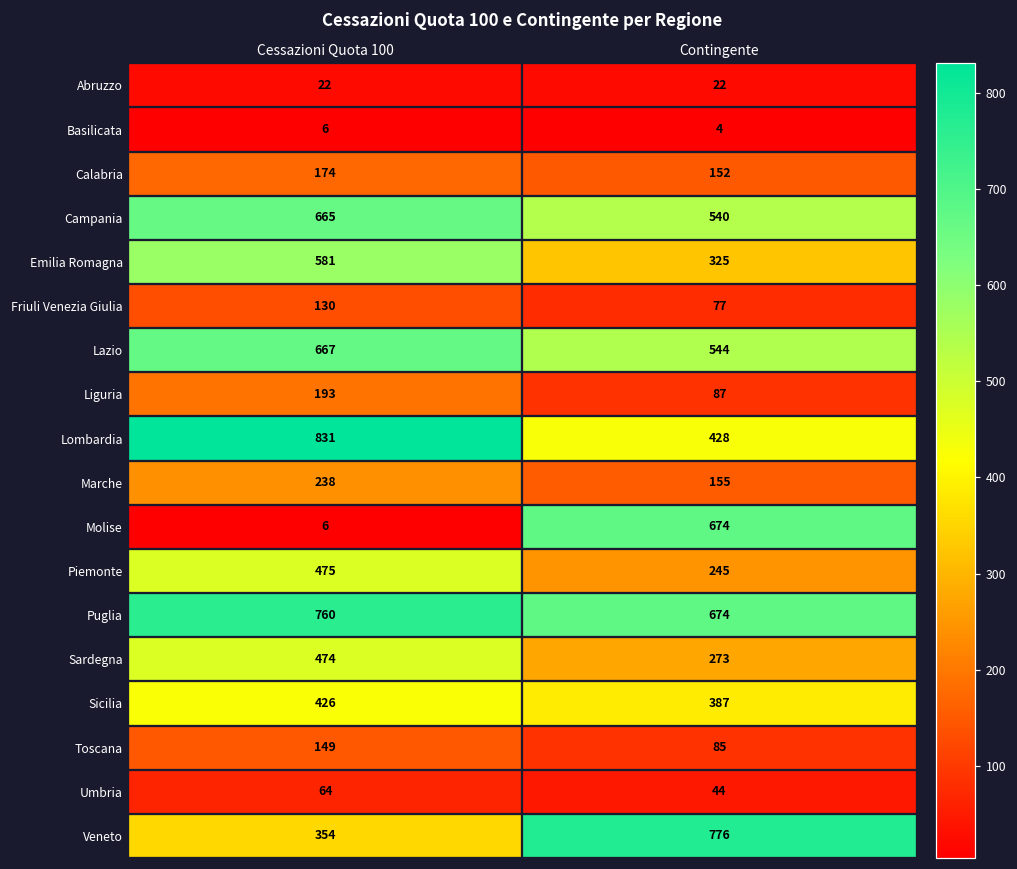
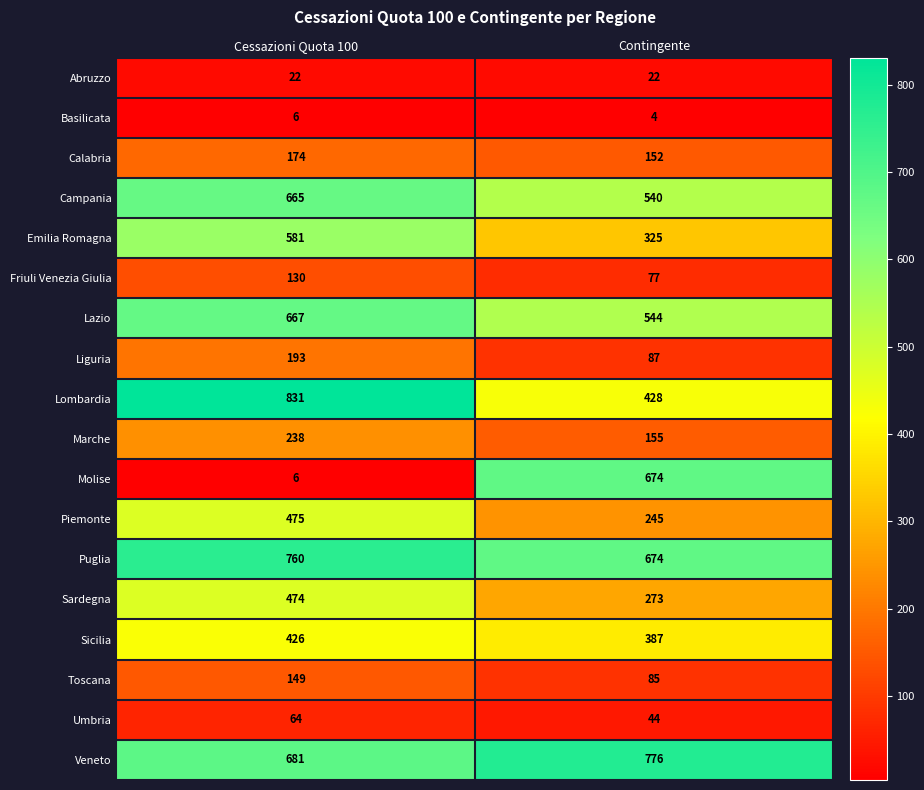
  {
    "Abruzzo": {
      "Cessazioni Quota 100": 22,
      "Contingente": 22
    },
    "Basilicata": {
      "Cessazioni Quota 100": 6,
      "Contingente": 4
    },
    "Calabria": {
      "Cessazioni Quota 100": 174,
      "Contingente": 152
    },
    "Campania": {
      "Cessazioni Quota 100": 665,
      "Contingente": 540
    },
    "Emilia Romagna": {
      "Cessazioni Quota 100": 581,
      "Contingente": 325
    },
    "Friuli Venezia Giulia": {
      "Cessazioni Quota 100": 130,
      "Contingente": 77
    },
    "Lazio": {
      "Cessazioni Quota 100": 667,
      "Contingente": 544
    },
    "Liguria": {
      "Cessazioni Quota 100": 193,
      "Contingente": 87
    },
    "Lombardia": {
      "Cessazioni Quota 100": 831,
      "Contingente": 428
    },
    "Marche": {
      "Cessazioni Quota 100": 238,
      "Contingente": 155
    },
    "Molise": {
      "Cessazioni Quota 100": 6,
      "Contingente": 674
    },
    "Piemonte": {
      "Cessazioni Quota 100": 475,
      "Contingente": 245
    },
    "Puglia": {
      "Cessazioni Quota 100": 760,
      "Contingente": 674
    },
    "Sardegna": {
      "Cessazioni Quota 100": 474,
      "Contingente": 273
    },
    "Sicilia": {
      "Cessazioni Quota 100": 426,
      "Contingente": 387
    },
    "Toscana": {
      "Cessazioni Quota 100": 149,
      "Contingente": 85
    },
    "Umbria": {
      "Cessazioni Quota 100": 64,
      "Contingente": 44
    },
    "Veneto": {
-     "Cessazioni Quota 100": 354,
+     "Cessazioni Quota 100": 681,
      "Contingente": 776
    }
  }
